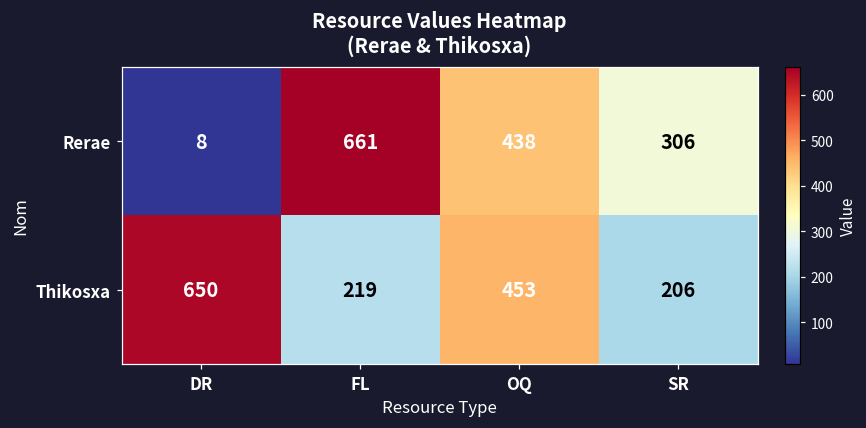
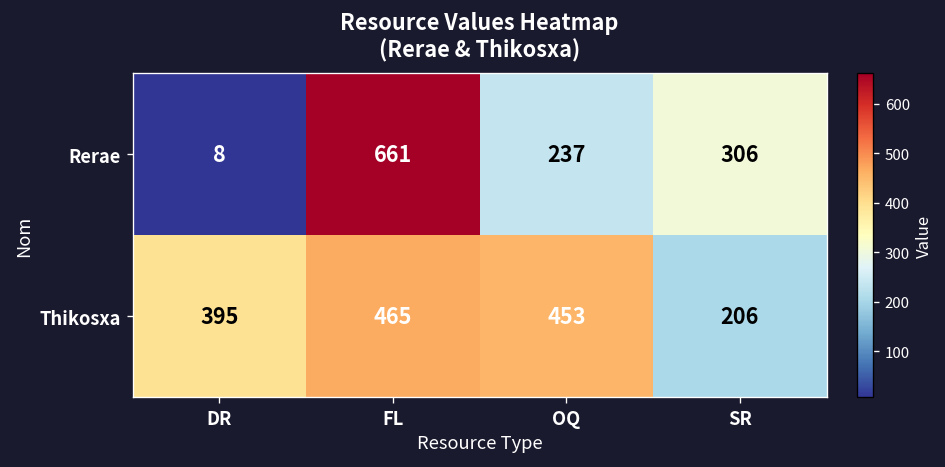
  {
    "Rerae": {
      "DR": 8,
      "FL": 661,
-     "OQ": 438,
+     "OQ": 237,
      "SR": 306
    },
    "Thikosxa": {
-     "DR": 650,
-     "FL": 219,
+     "DR": 395,
+     "FL": 465,
      "OQ": 453,
      "SR": 206
    }
  }
